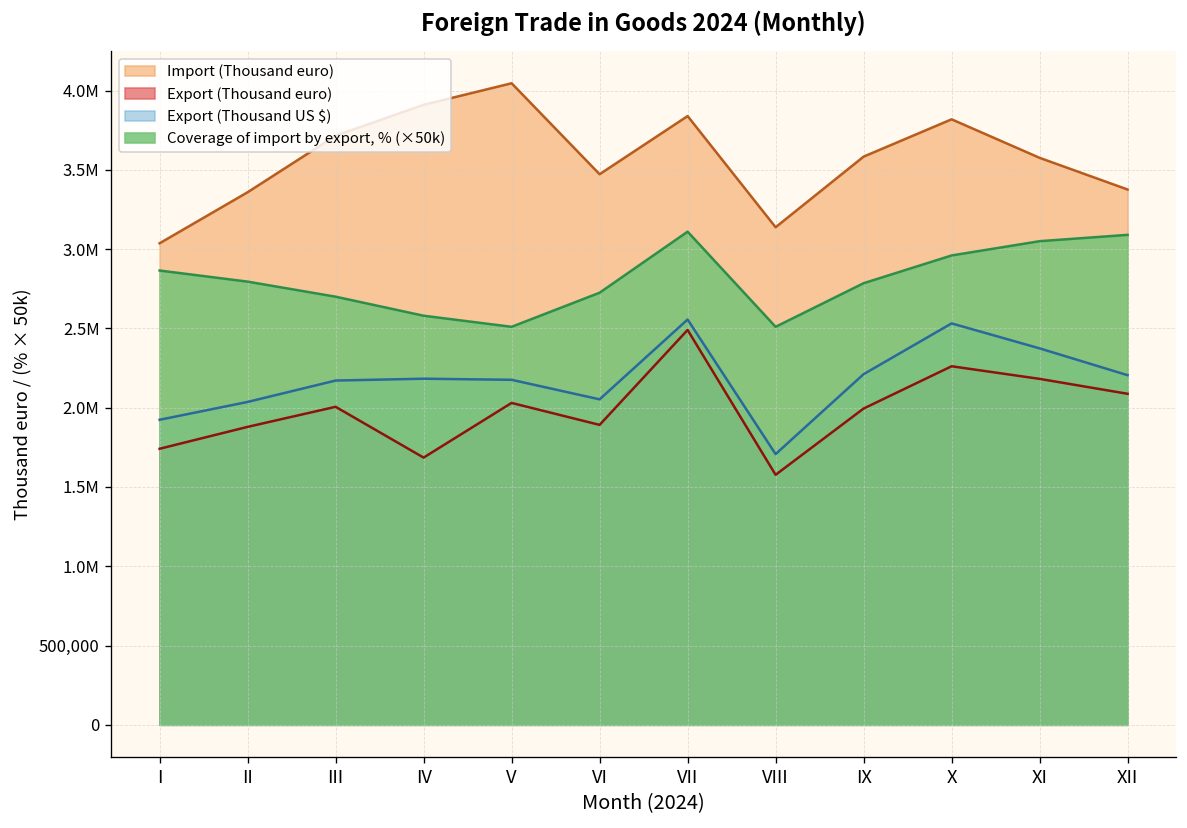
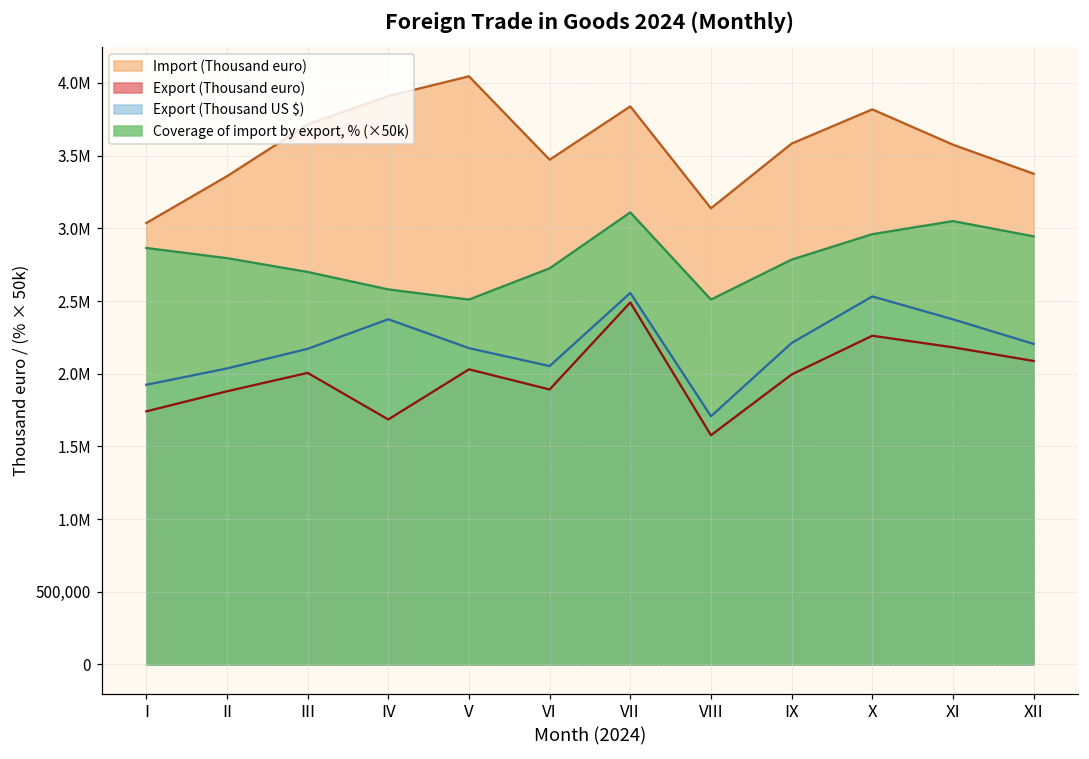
  {
    "Import (Thousand euro)": {
      "I": "3,040,000",
      "II": "3,360,000",
      "V": "4,050,000",
      "VI": "3,470,000",
      "VII": "3,840,000",
      "VIII": "3,140,000",
      "IX": "3,580,000",
      "X": "3,820,000",
      "XI": "3,580,000",
      "XII": "3,380,000"
    },
    "Export (Thousand euro)": {
      "I": "1,740,000",
      "II": "1,880,000",
      "III": "2,010,000",
      "IV": "1,690,000",
      "V": "2,030,000",
      "VI": "1,890,000",
      "VII": "2,490,000",
      "VIII": "1,580,000",
      "IX": "1,990,000",
      "X": "2,260,000",
      "XI": "2,180,000",
      "XII": "2,090,000"
    },
    "Export (Thousand US $)": {
      "I": "1,920,000",
      "II": "2,040,000",
      "III": "2,170,000",
-     "IV": "2,180,000",
+     "IV": "2,370,000",
      "V": "2,180,000",
      "VI": "2,050,000",
      "VII": "2,560,000",
      "VIII": "1,710,000",
      "IX": "2,210,000",
      "X": "2,530,000",
      "XI": "2,370,000",
      "XII": "2,200,000"
    },
    "Coverage of import by export, % (×50k)": {
      "I": "2,870,000",
      "II": "2,800,000",
      "III": "2,700,000",
      "IV": "2,580,000",
      "V": "2,510,000",
      "VI": "2,730,000",
      "VII": "3,110,000",
      "VIII": "2,510,000",
      "IX": "2,790,000",
      "X": "2,960,000",
      "XI": "3,050,000",
-     "XII": "3,090,000"
+     "XII": "2,950,000"
    }
  }
